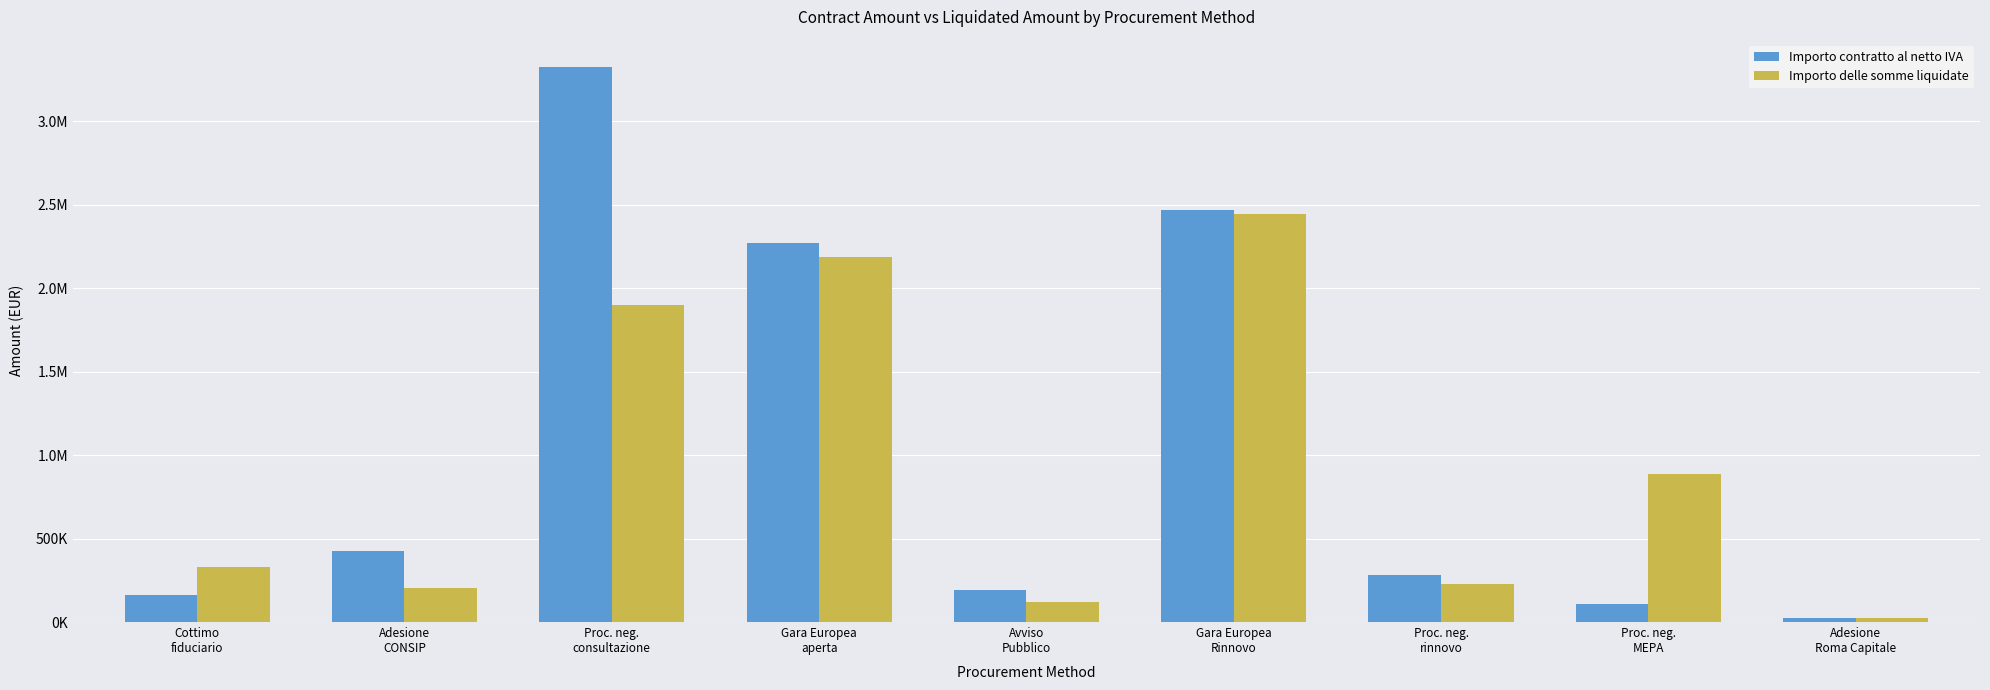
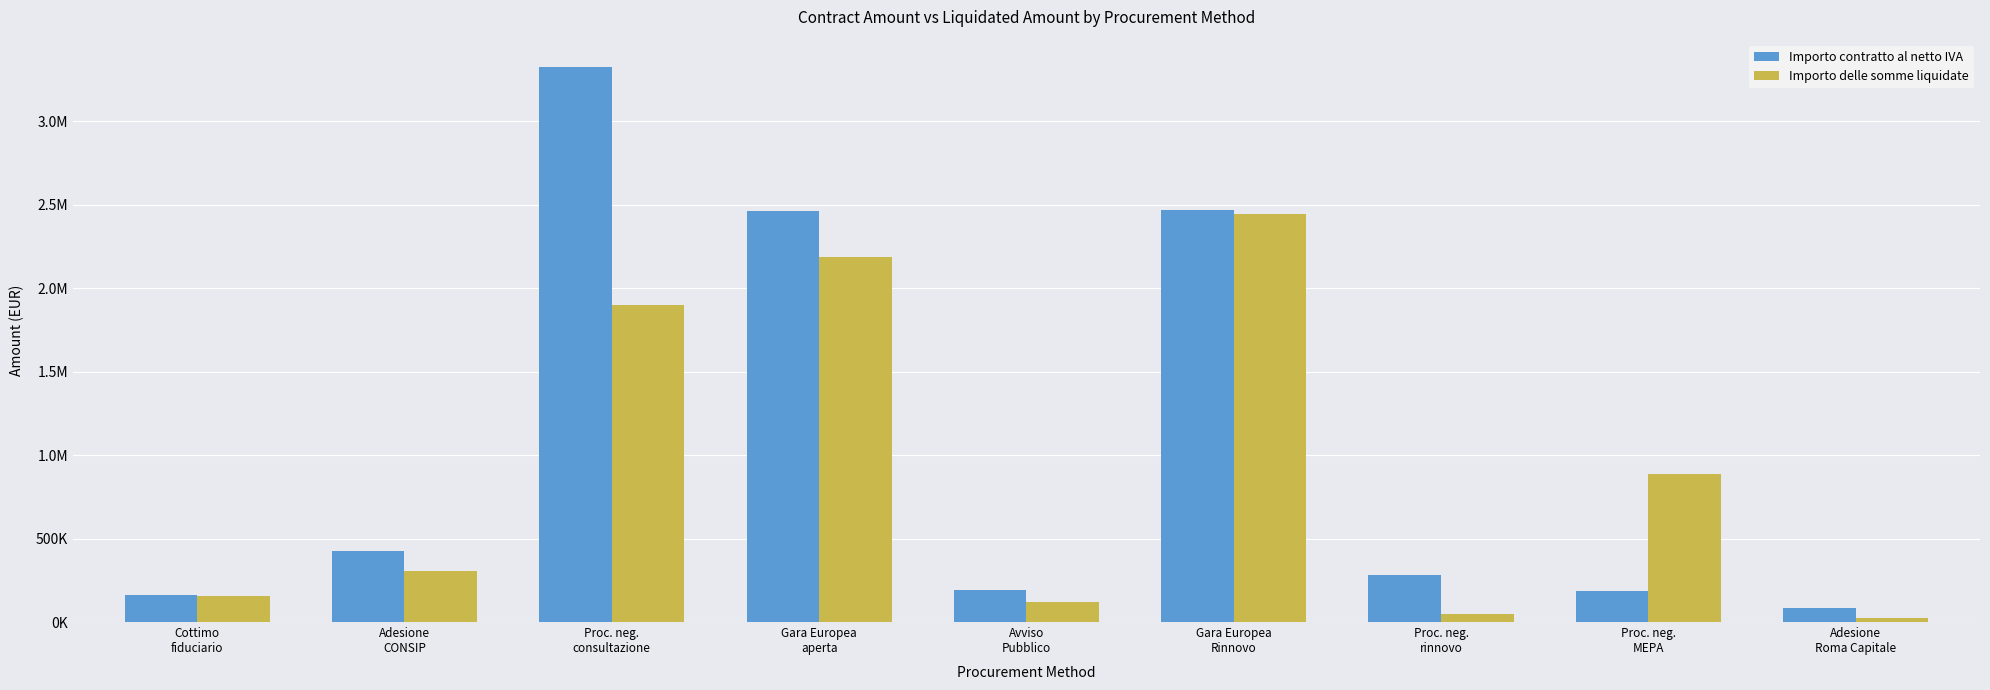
  {
    "Importo contratto al netto IVA": {
      "Cottimo fiduciario": 160000,
      "Adesione CONSIP": 420000,
      "Proc. neg. consultazione": 3320000,
-     "Gara Europea aperta": 2270000,
+     "Gara Europea aperta": 2460000,
      "Avviso Pubblico": 190000,
      "Gara Europea Rinnovo": 2470000,
      "Proc. neg. rinnovo": 280000,
-     "Proc. neg. MEPA": 110000,
-     "Adesione Roma Capitale": 20000
+     "Proc. neg. MEPA": 180000,
+     "Adesione Roma Capitale": 80000
    },
    "Importo delle somme liquidate": {
-     "Cottimo fiduciario": 330000,
-     "Adesione CONSIP": 210000,
+     "Cottimo fiduciario": 160000,
+     "Adesione CONSIP": 310000,
      "Proc. neg. consultazione": 1900000,
      "Gara Europea aperta": 2190000,
      "Avviso Pubblico": 120000,
      "Gara Europea Rinnovo": 2450000,
-     "Proc. neg. rinnovo": 230000,
+     "Proc. neg. rinnovo": 50000,
      "Proc. neg. MEPA": 890000,
      "Adesione Roma Capitale": 20000
    }
  }
